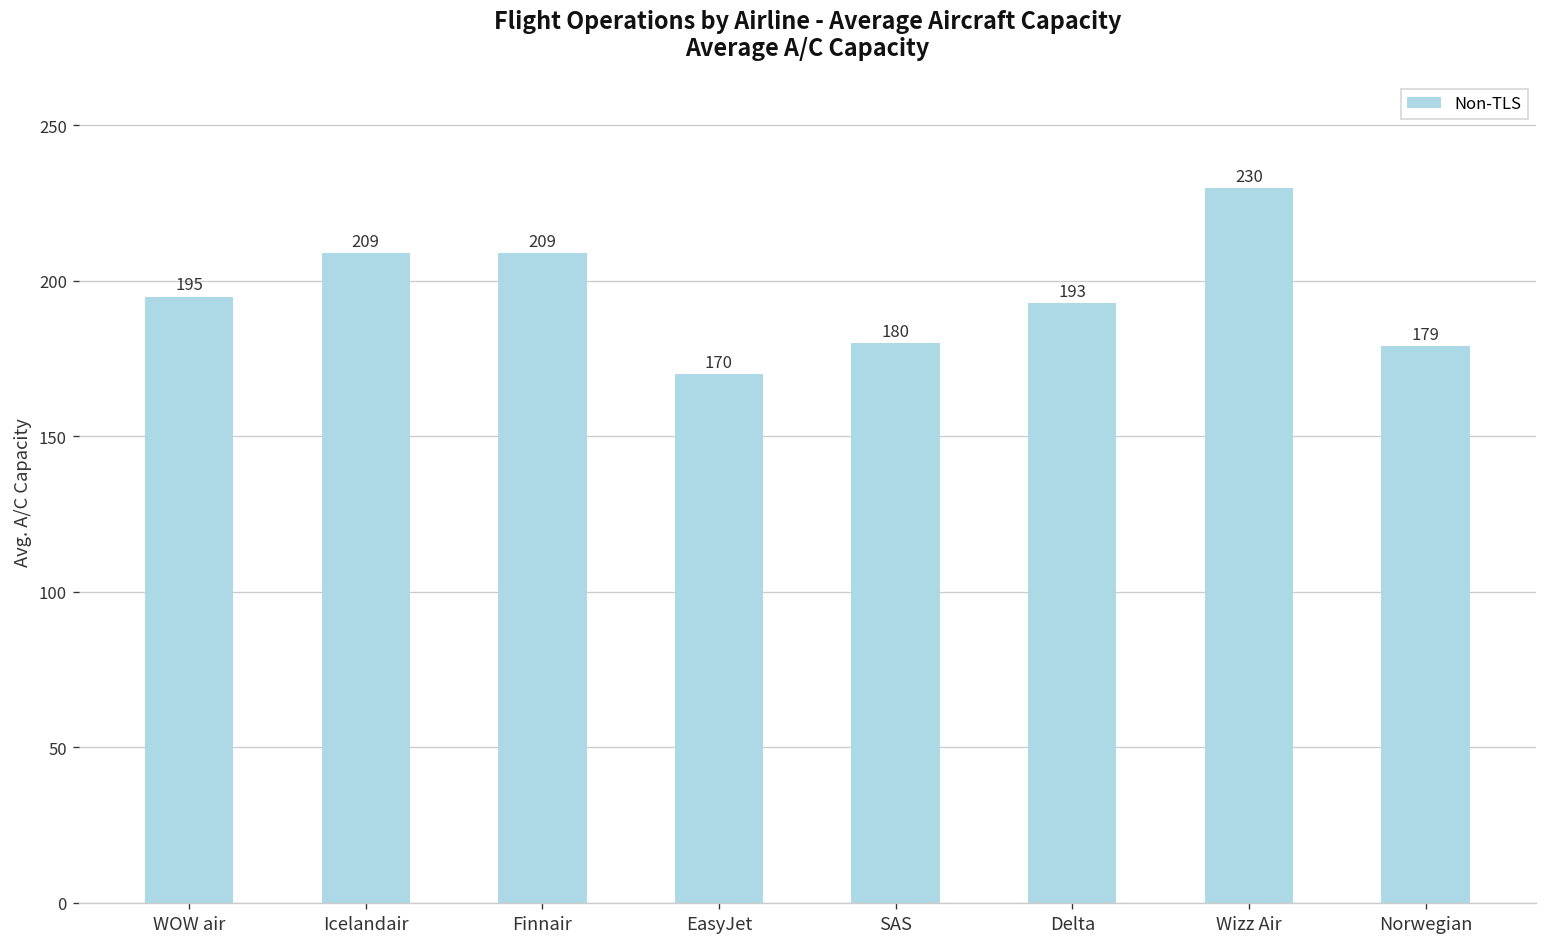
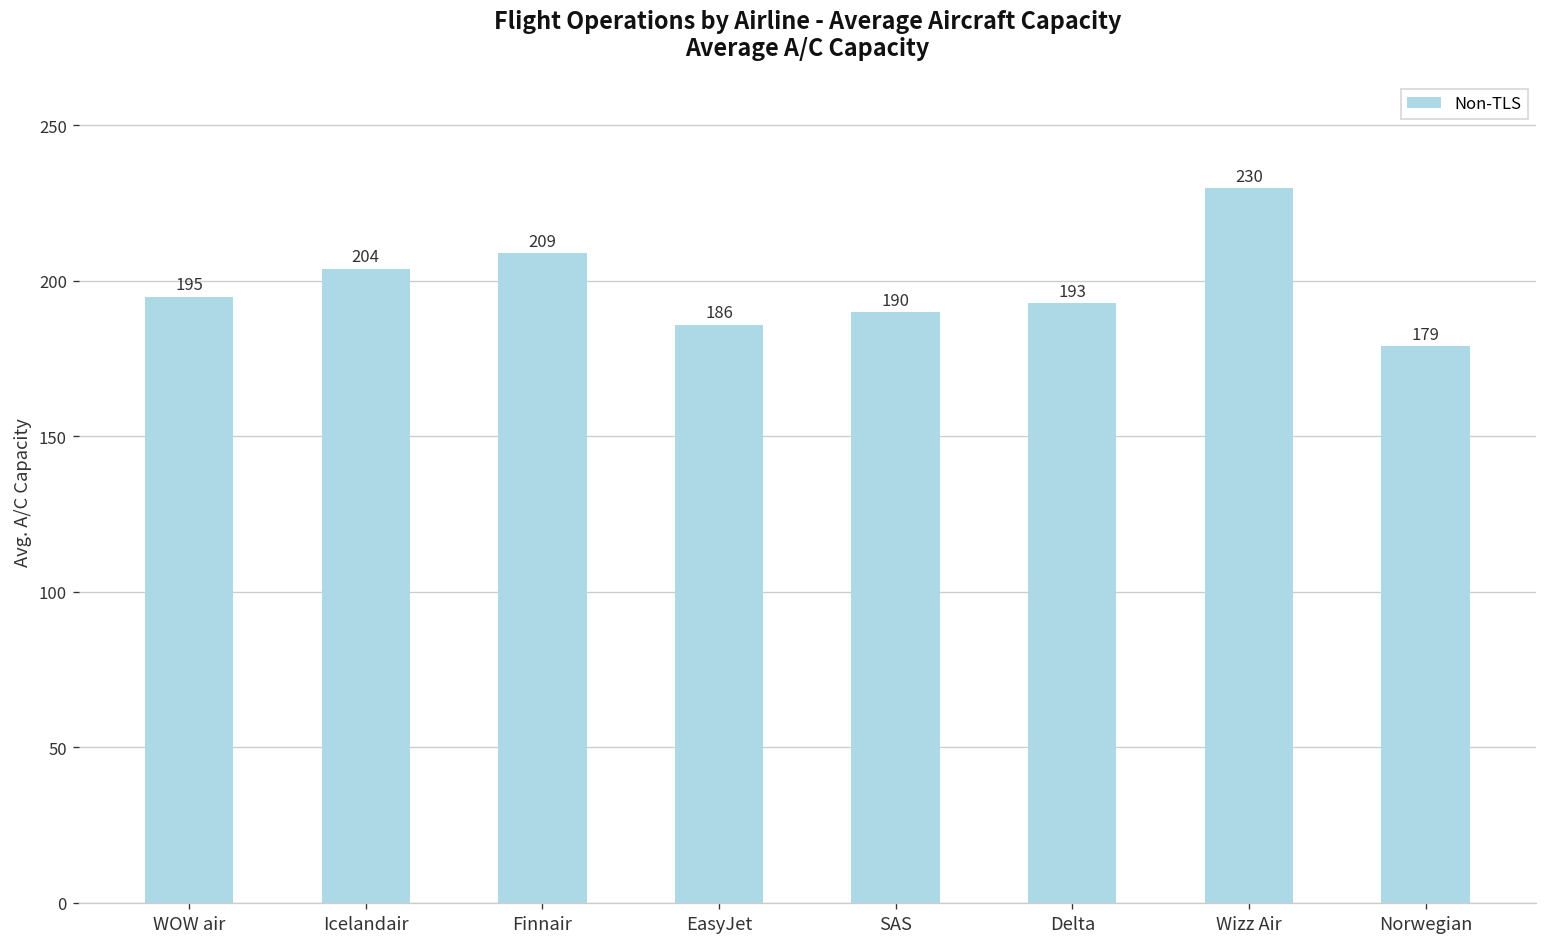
  {
    "WOW air": 195,
-   "Icelandair": 209,
+   "Icelandair": 204,
    "Finnair": 209,
-   "EasyJet": 170,
-   "SAS": 180,
+   "EasyJet": 186,
+   "SAS": 190,
    "Delta": 193,
    "Wizz Air": 230,
    "Norwegian": 179
  }
